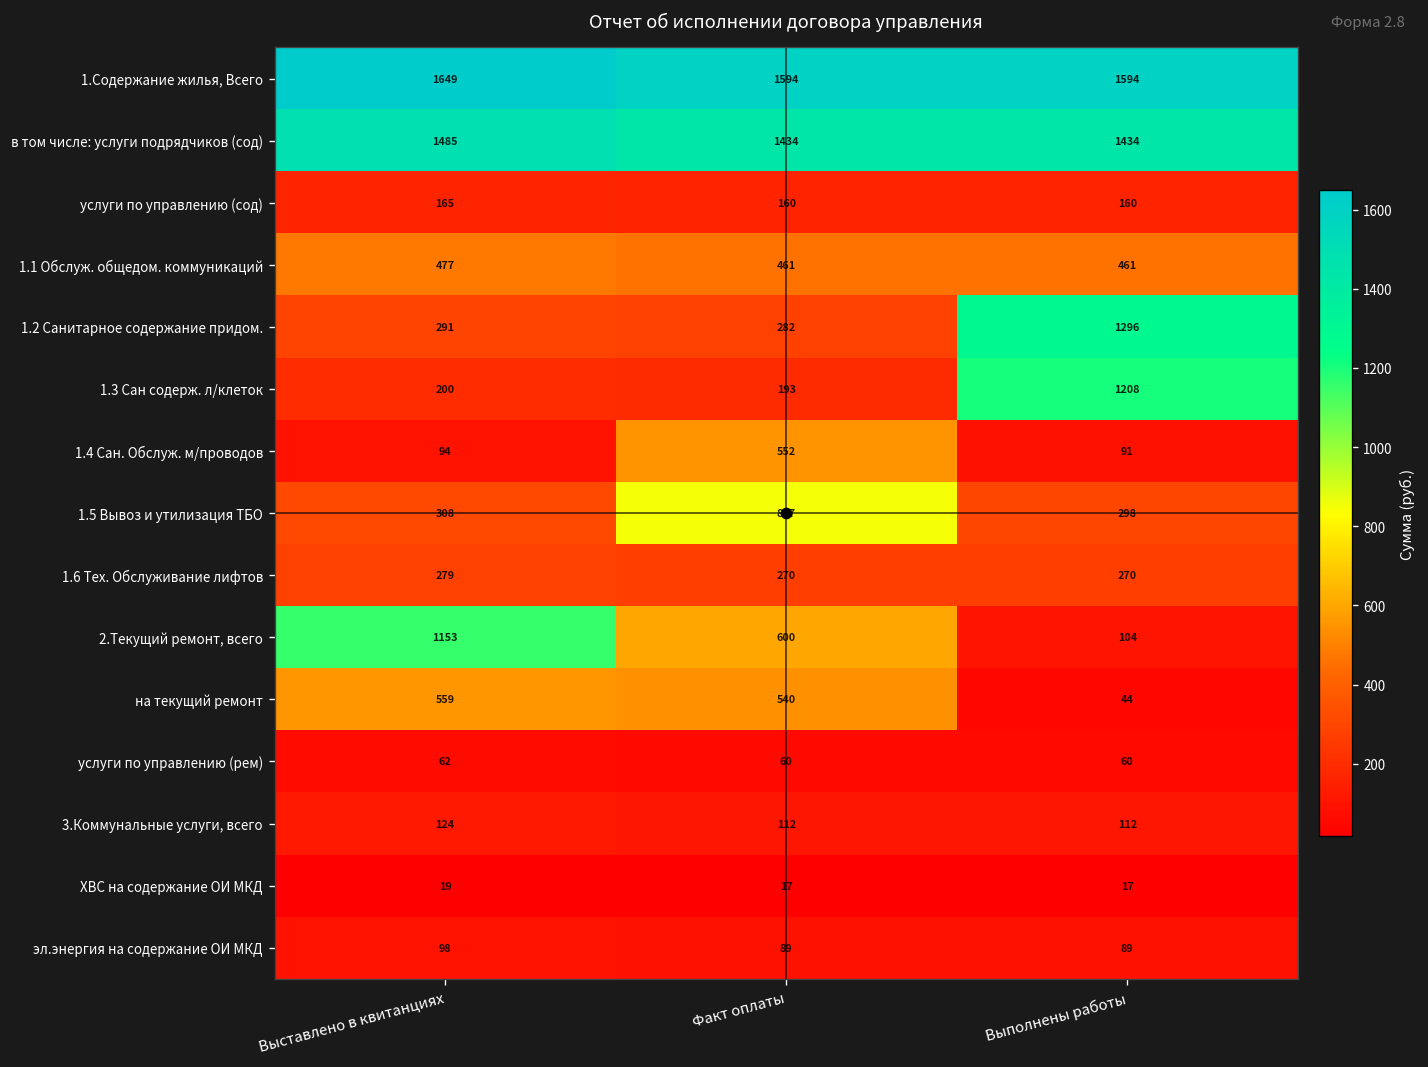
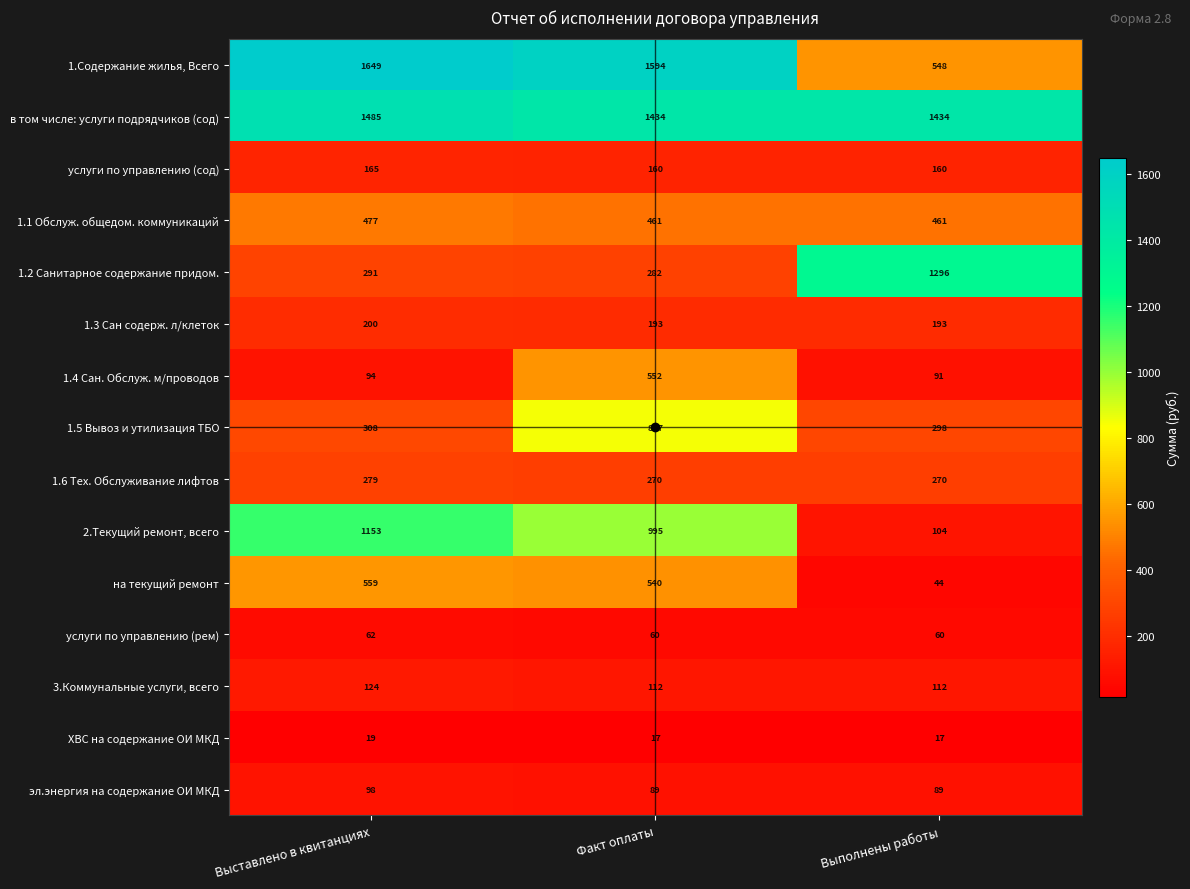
  {
    "1.Содержание жилья, Всего": {
      "Выставлено в квитанциях": 1649,
      "Факт оплаты": 1594,
-     "Выполнены работы": 1594
+     "Выполнены работы": 548
    },
    "в том числе: услуги подрядчиков (сод)": {
      "Выставлено в квитанциях": 1485,
      "Факт оплаты": 1434,
      "Выполнены работы": 1434
    },
    "услуги по управлению (сод)": {
      "Выставлено в квитанциях": 165,
      "Факт оплаты": 160,
      "Выполнены работы": 160
    },
    "1.1 Обслуж. общедом. коммуникаций": {
      "Выставлено в квитанциях": 477,
      "Факт оплаты": 461,
      "Выполнены работы": 461
    },
    "1.2 Санитарное содержание придом.": {
      "Выставлено в квитанциях": 291,
      "Факт оплаты": 282,
      "Выполнены работы": 1296
    },
    "1.3 Сан содерж. л/клеток": {
      "Выставлено в квитанциях": 200,
      "Факт оплаты": 193,
-     "Выполнены работы": 1208
+     "Выполнены работы": 193
    },
    "1.4 Сан. Обслуж. м/проводов": {
      "Выставлено в квитанциях": 94,
      "Факт оплаты": 552,
      "Выполнены работы": 91
    },
    "1.5 Вывоз и утилизация ТБО": {
      "Выставлено в квитанциях": 308,
      "Выполнены работы": 298
    },
    "1.6 Тех. Обслуживание лифтов": {
      "Выставлено в квитанциях": 279,
      "Факт оплаты": 270,
      "Выполнены работы": 270
    },
    "2.Текущий ремонт, всего": {
      "Выставлено в квитанциях": 1153,
-     "Факт оплаты": 600,
+     "Факт оплаты": 995,
      "Выполнены работы": 104
    },
    "на текущий ремонт": {
      "Выставлено в квитанциях": 559,
      "Факт оплаты": 540,
      "Выполнены работы": 44
    },
    "услуги по управлению (рем)": {
      "Выставлено в квитанциях": 62,
      "Факт оплаты": 60,
      "Выполнены работы": 60
    },
    "3.Коммунальные услуги, всего": {
      "Выставлено в квитанциях": 124,
      "Факт оплаты": 112,
      "Выполнены работы": 112
    },
    "ХВС на содержание ОИ МКД": {
      "Выставлено в квитанциях": 19,
      "Факт оплаты": 17,
      "Выполнены работы": 17
    },
    "эл.энергия на содержание ОИ МКД": {
      "Выставлено в квитанциях": 98,
      "Факт оплаты": 89,
      "Выполнены работы": 89
    }
  }
